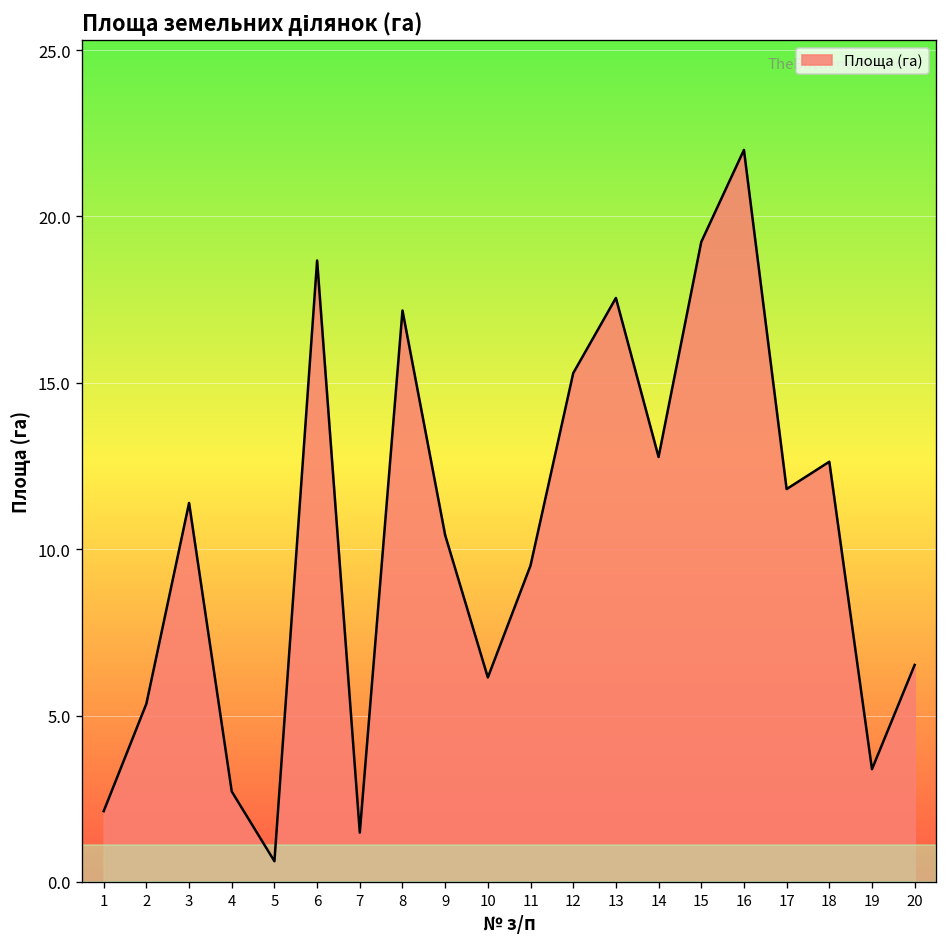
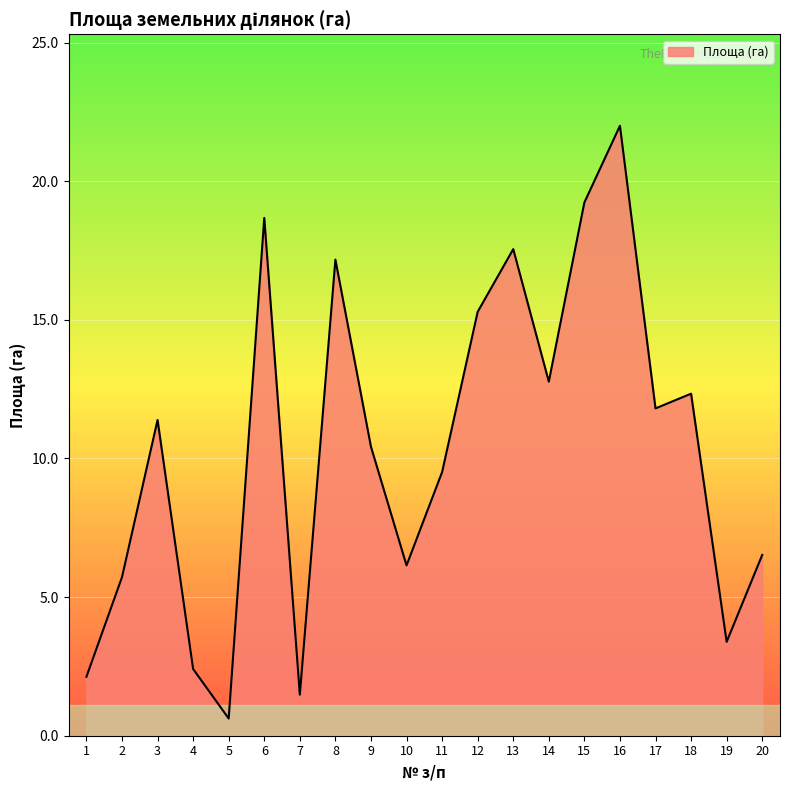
  {
    "1": 2.1,
-   "2": 5.4,
+   "2": 5.7,
    "3": 11.4,
-   "4": 2.7,
+   "4": 2.4,
    "6": 18.7,
    "7": 1.5,
    "8": 17.2,
    "9": 10.4,
    "10": 6.1,
    "11": 9.5,
    "12": 15.3,
    "13": 17.6,
    "14": 12.8,
    "15": 19.2,
    "16": 22.0,
    "17": 11.8,
-   "18": 12.6,
+   "18": 12.3,
    "19": 3.4,
    "20": 6.5
  }
